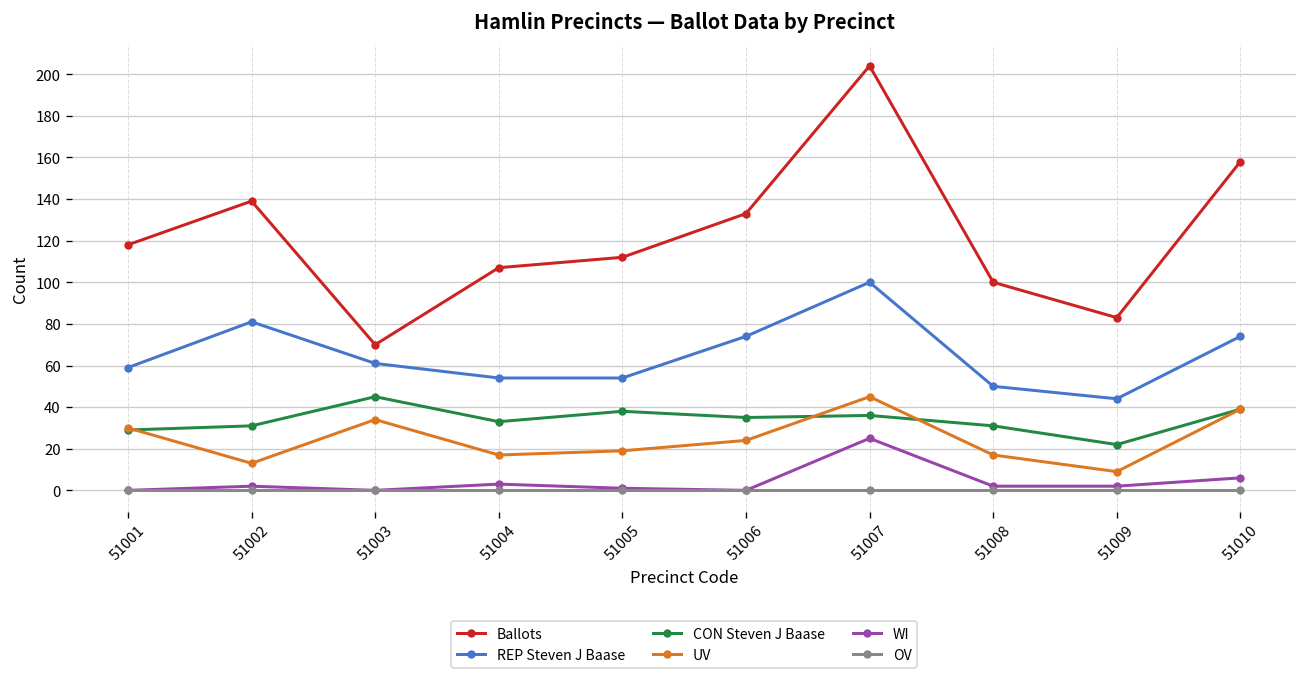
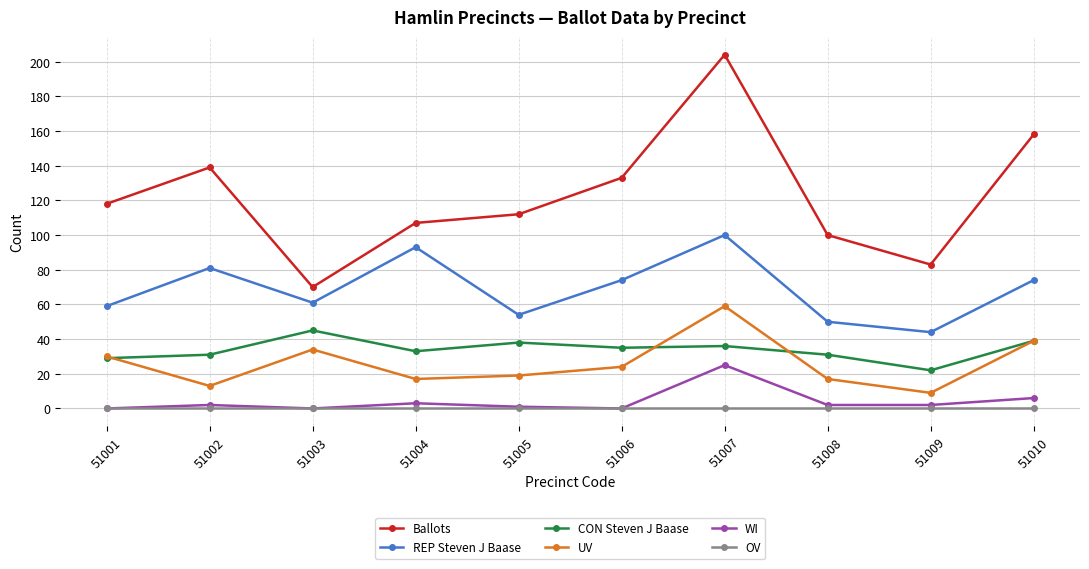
  {
    "Ballots": {
      "51001": 118,
      "51002": 139,
      "51003": 70,
      "51004": 107,
      "51005": 112,
      "51006": 133,
      "51007": 204,
      "51008": 100,
      "51009": 83,
      "51010": 158
    },
    "REP Steven J Baase": {
      "51001": 59,
      "51002": 81,
      "51003": 61,
-     "51004": 54,
+     "51004": 93,
      "51005": 54,
      "51006": 74,
      "51007": 100,
      "51008": 50,
      "51009": 44,
      "51010": 74
    },
    "CON Steven J Baase": {
      "51002": 31,
      "51003": 45,
      "51004": 33,
      "51005": 38,
      "51006": 35,
      "51007": 36,
      "51008": 31,
      "51009": 22
    },
    "UV": {
      "51002": 13,
      "51003": 34,
      "51004": 17,
      "51005": 19,
      "51006": 24,
-     "51007": 45,
+     "51007": 59,
      "51008": 17,
      "51009": 9
    },
    "WI": {
      "51002": 2,
      "51004": 3,
      "51007": 25,
      "51008": 2,
      "51009": 2,
      "51010": 6
    },
    "OV": {
      "51002": 0,
      "51004": 0,
      "51007": 0,
      "51008": 0,
      "51009": 0,
      "51010": 0
    }
  }
